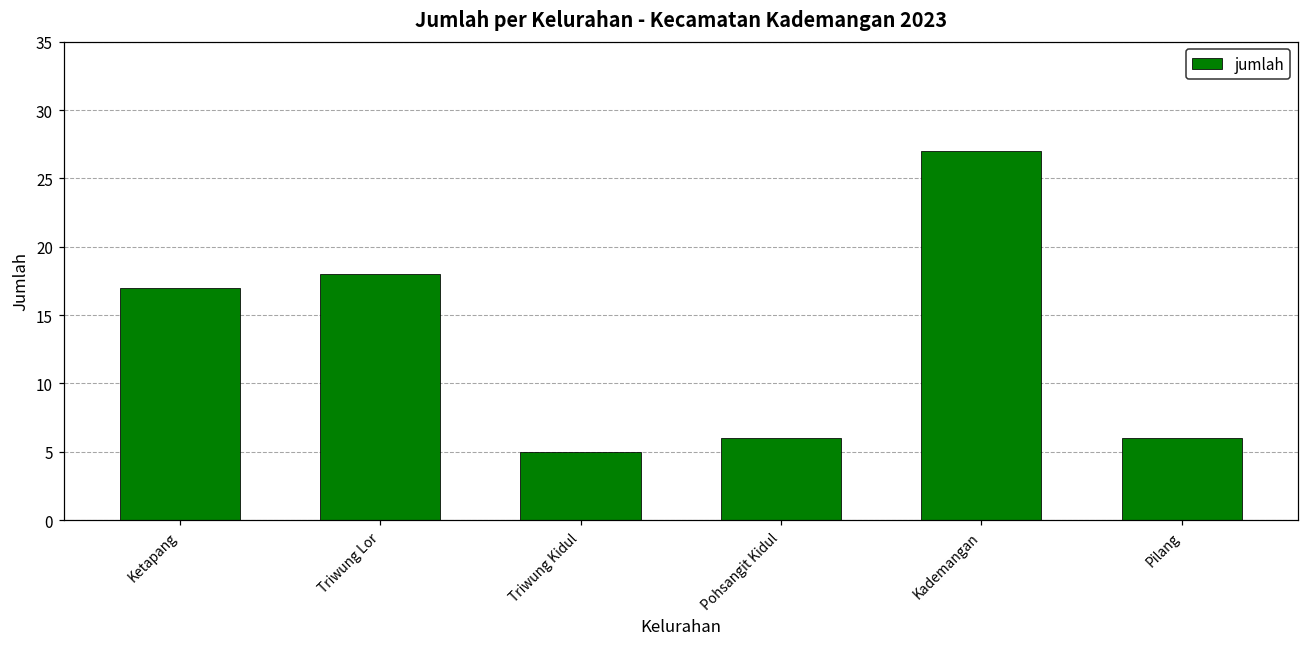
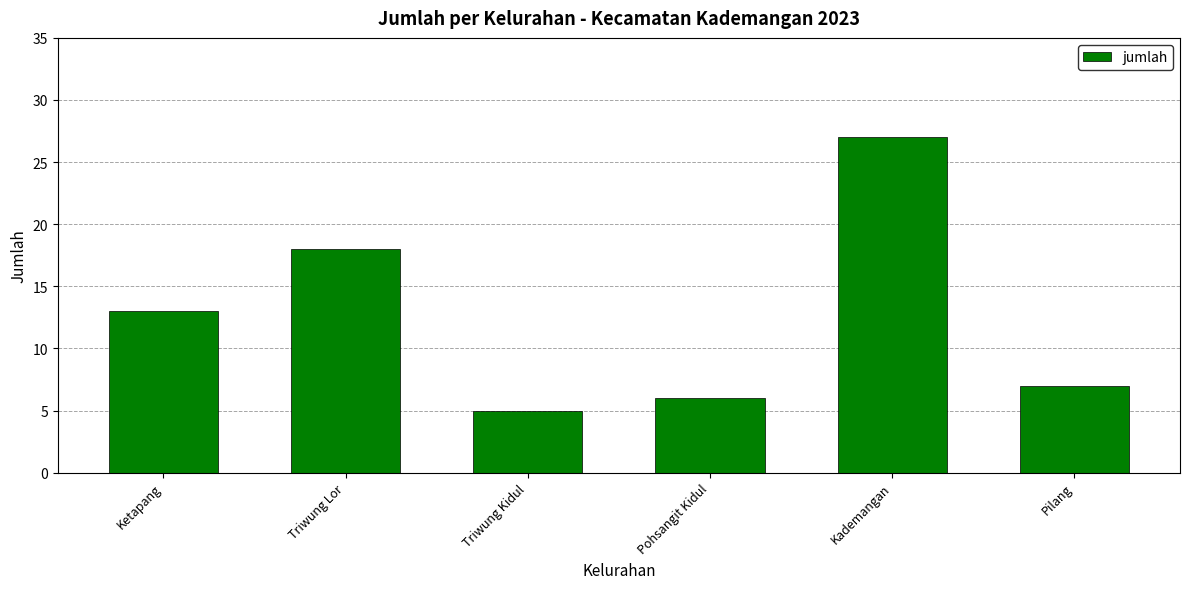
  {
-   "Ketapang": 17,
+   "Ketapang": 13,
    "Triwung Lor": 18,
    "Triwung Kidul": 5,
    "Pohsangit Kidul": 6,
    "Kademangan": 27,
-   "Pilang": 6
+   "Pilang": 7
  }
